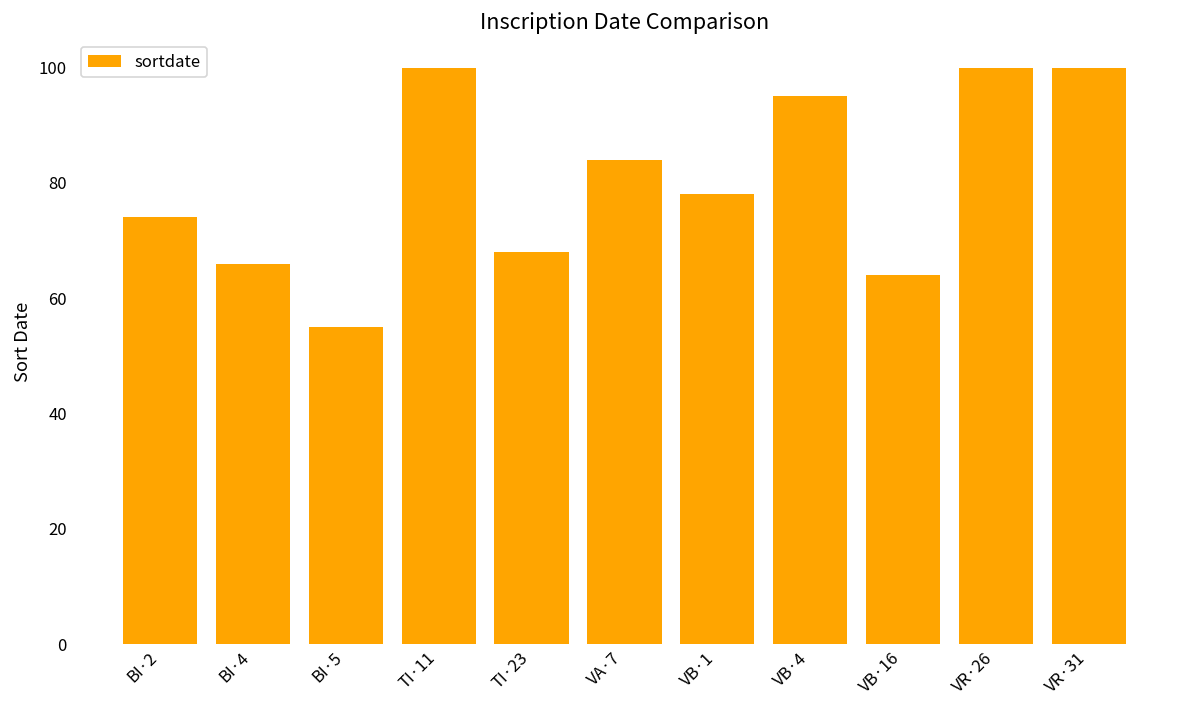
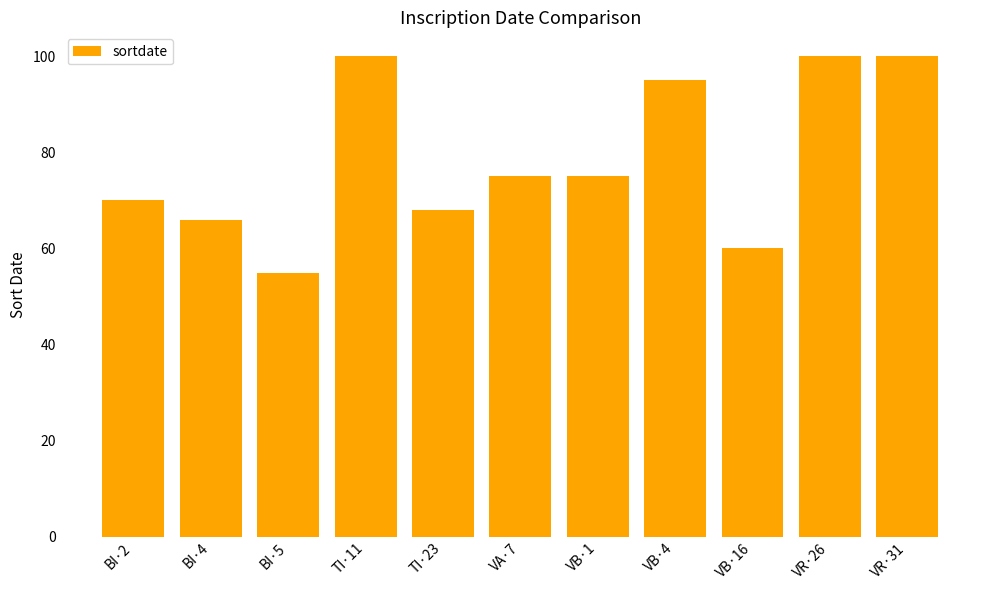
  {
-   "BI·2": 74,
+   "BI·2": 70,
    "BI·4": 66,
    "BI·5": 55,
    "TI·11": 100,
    "TI·23": 68,
-   "VA·7": 84,
-   "VB·1": 78,
+   "VA·7": 75,
+   "VB·1": 75,
    "VB·4": 95,
-   "VB·16": 64,
+   "VB·16": 60,
    "VR·26": 100,
    "VR·31": 100
  }
